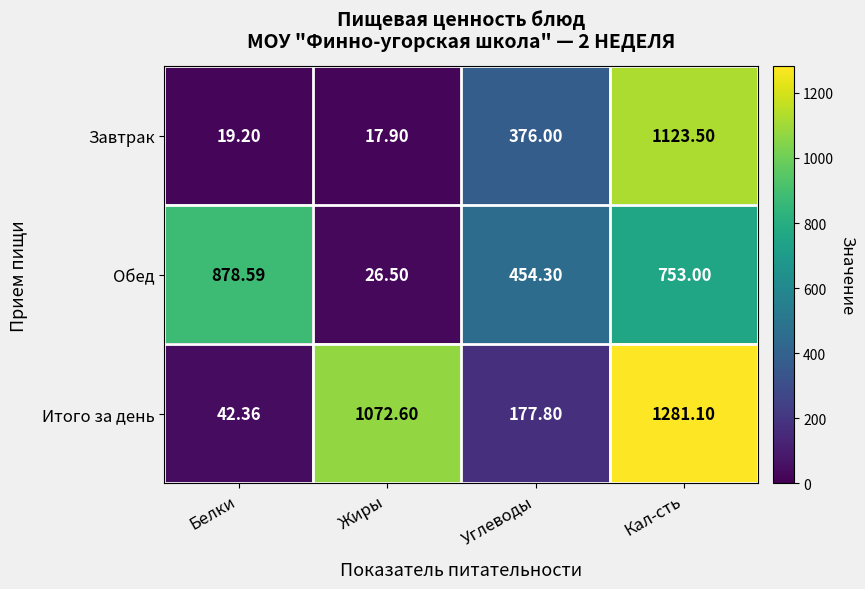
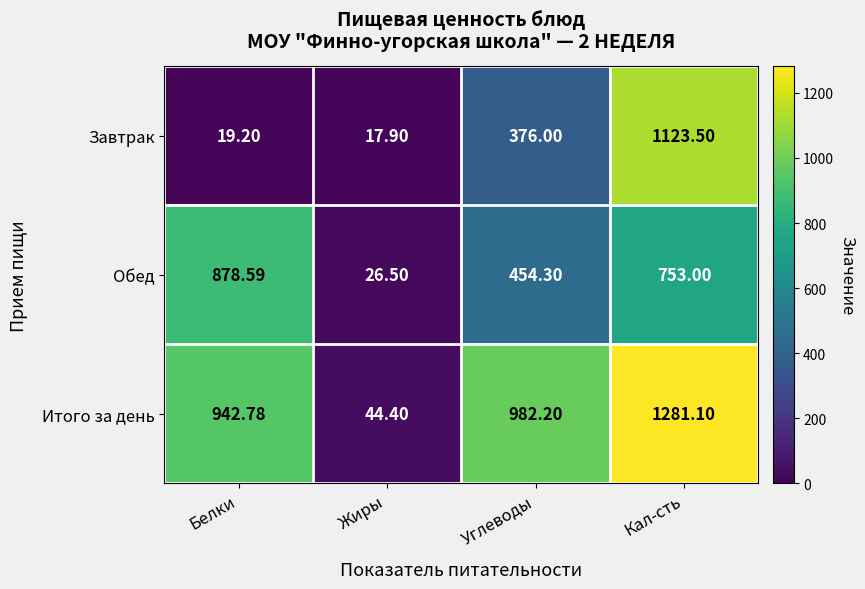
  {
    "Завтрак": {
      "Белки": 19.20,
      "Жиры": 17.90,
      "Углеводы": 376.00,
      "Кал-сть": 1123.50
    },
    "Обед": {
      "Белки": 878.59,
      "Жиры": 26.50,
      "Углеводы": 454.30,
      "Кал-сть": 753.00
    },
    "Итого за день": {
-     "Белки": 42.36,
-     "Жиры": 1072.60,
-     "Углеводы": 177.80,
+     "Белки": 942.78,
+     "Жиры": 44.40,
+     "Углеводы": 982.20,
      "Кал-сть": 1281.10
    }
  }
